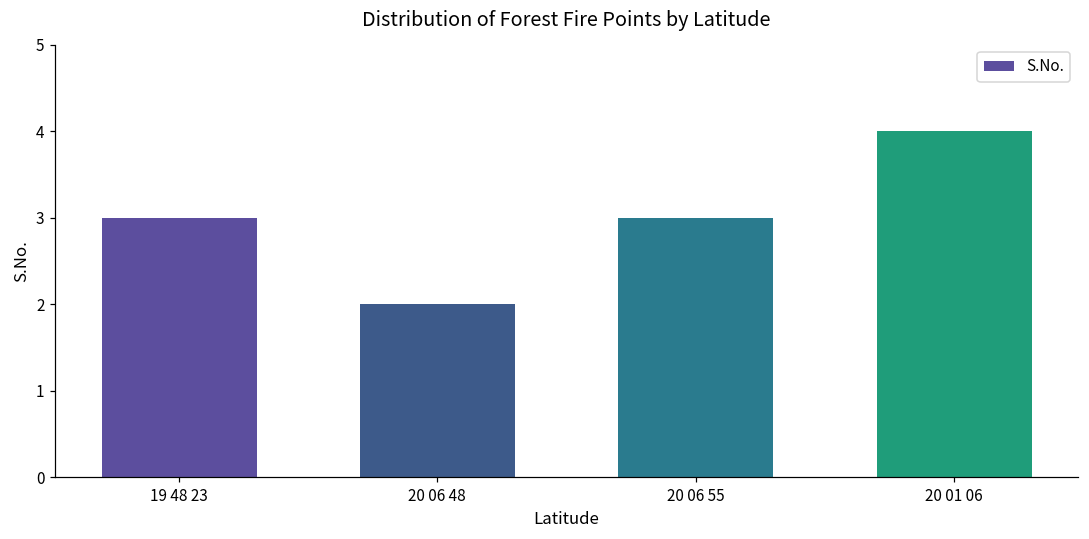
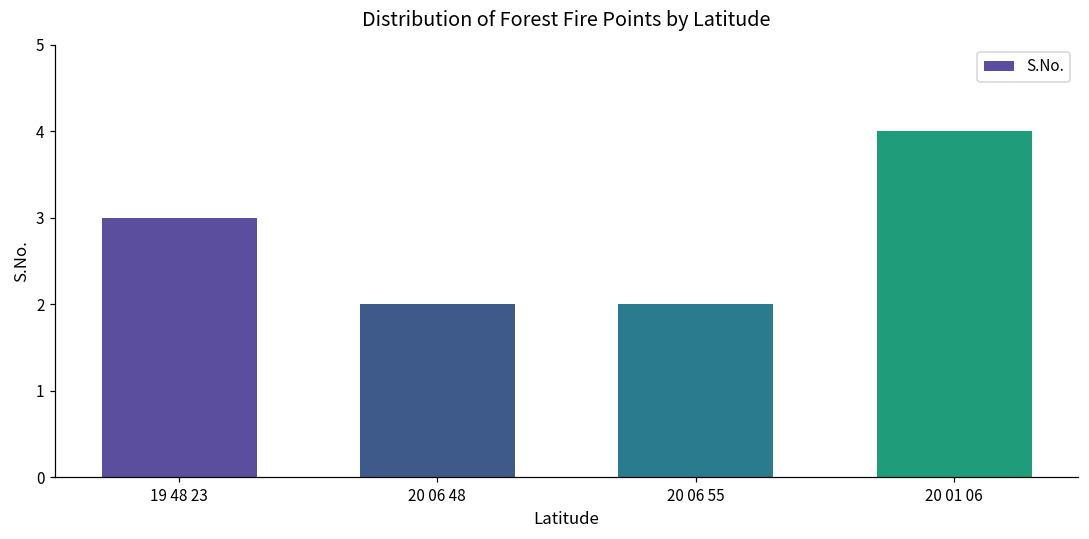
  {
    "19 48 23": 3,
    "20 06 48": 2,
-   "20 06 55": 3,
+   "20 06 55": 2,
    "20 01 06": 4
  }
